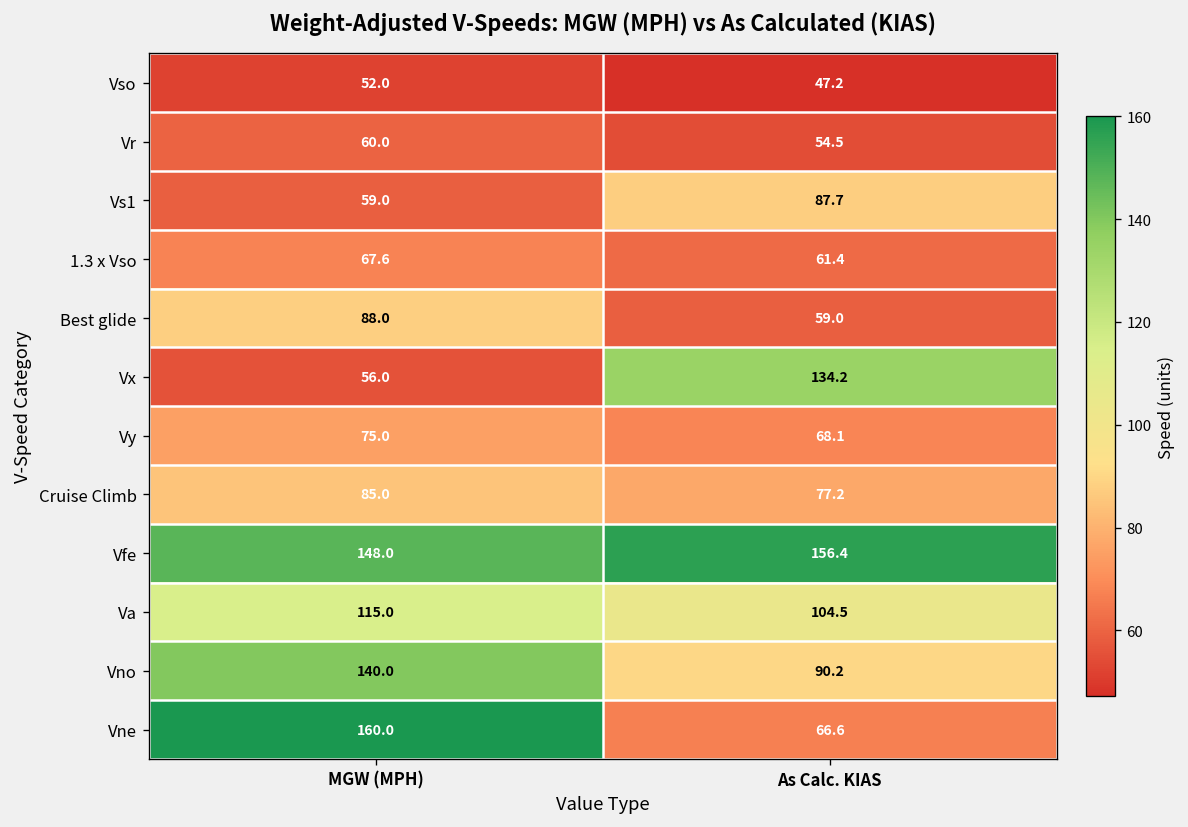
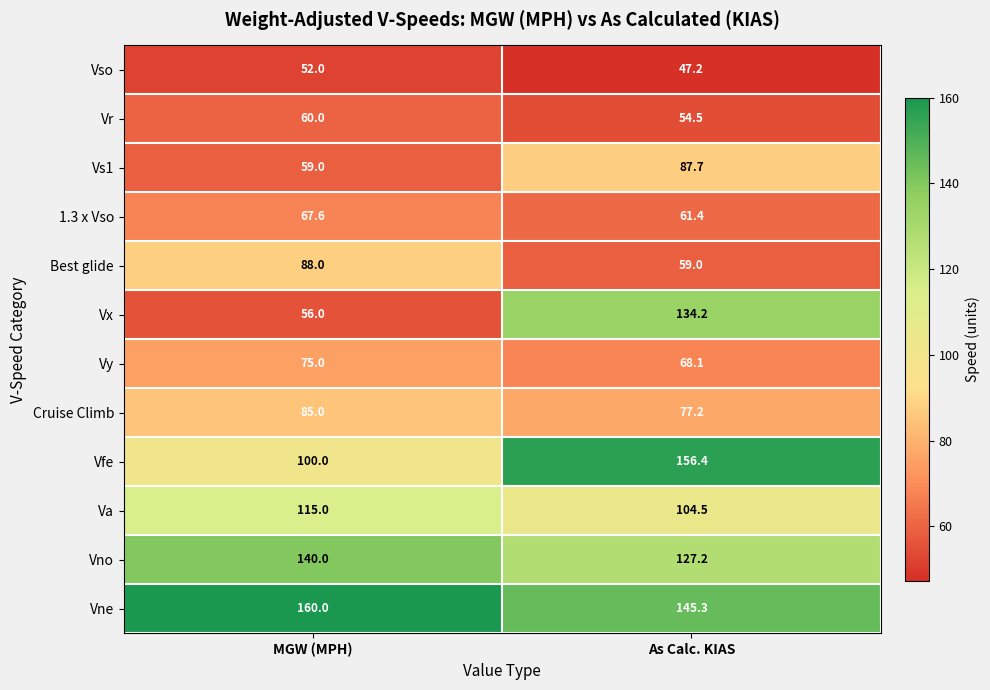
  {
    "Vso": {
      "MGW (MPH)": 52.0,
      "As Calc. KIAS": 47.2
    },
    "Vr": {
      "MGW (MPH)": 60.0,
      "As Calc. KIAS": 54.5
    },
    "Vs1": {
      "MGW (MPH)": 59.0,
      "As Calc. KIAS": 87.7
    },
    "1.3 x Vso": {
      "MGW (MPH)": 67.6,
      "As Calc. KIAS": 61.4
    },
    "Best glide": {
      "MGW (MPH)": 88.0,
      "As Calc. KIAS": 59.0
    },
    "Vx": {
      "MGW (MPH)": 56.0,
      "As Calc. KIAS": 134.2
    },
    "Vy": {
      "MGW (MPH)": 75.0,
      "As Calc. KIAS": 68.1
    },
    "Cruise Climb": {
      "MGW (MPH)": 85.0,
      "As Calc. KIAS": 77.2
    },
    "Vfe": {
-     "MGW (MPH)": 148.0,
+     "MGW (MPH)": 100.0,
      "As Calc. KIAS": 156.4
    },
    "Va": {
      "MGW (MPH)": 115.0,
      "As Calc. KIAS": 104.5
    },
    "Vno": {
      "MGW (MPH)": 140.0,
-     "As Calc. KIAS": 90.2
+     "As Calc. KIAS": 127.2
    },
    "Vne": {
      "MGW (MPH)": 160.0,
-     "As Calc. KIAS": 66.6
+     "As Calc. KIAS": 145.3
    }
  }
